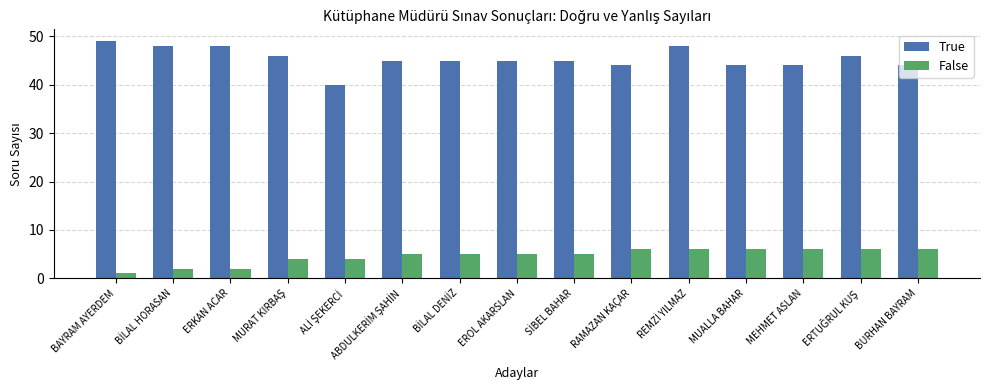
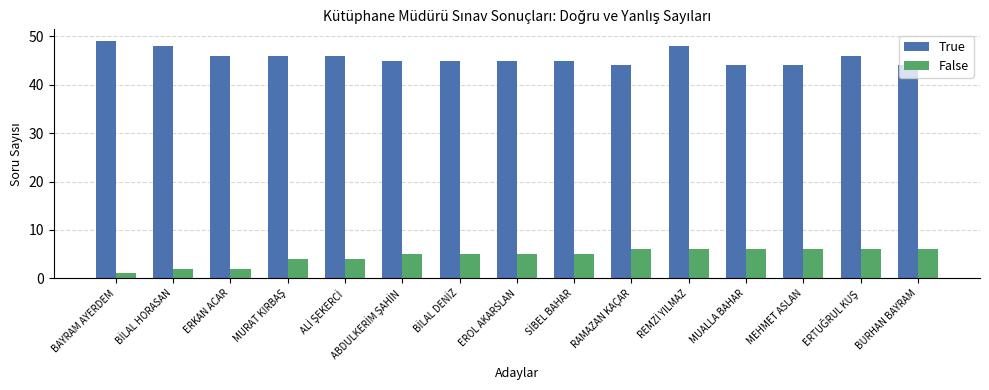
  {
    "True": {
      "BAYRAM AYERDEM": 49,
      "BİLAL HORASAN": 48,
-     "ERKAN ACAR": 48,
+     "ERKAN ACAR": 46,
      "MURAT KIRBAŞ": 46,
-     "ALİ ŞEKERCİ": 40,
+     "ALİ ŞEKERCİ": 46,
      "ABDULKERİM ŞAHİN": 45,
      "BİLAL DENİZ": 45,
      "EROL AKARSLAN": 45,
      "SİBEL BAHAR": 45,
      "RAMAZAN KAÇAR": 44,
      "REMZİ YILMAZ": 48,
      "MUALLA BAHAR": 44,
      "MEHMET ASLAN": 44,
      "ERTUĞRUL KUŞ": 46
    },
    "False": {
      "BAYRAM AYERDEM": 1,
      "BİLAL HORASAN": 2,
      "ERKAN ACAR": 2,
      "MURAT KIRBAŞ": 4,
      "ALİ ŞEKERCİ": 4,
      "ABDULKERİM ŞAHİN": 5,
      "BİLAL DENİZ": 5,
      "EROL AKARSLAN": 5,
      "SİBEL BAHAR": 5,
      "RAMAZAN KAÇAR": 6,
      "REMZİ YILMAZ": 6,
      "MUALLA BAHAR": 6,
      "MEHMET ASLAN": 6,
      "ERTUĞRUL KUŞ": 6,
      "BURHAN BAYRAM": 6
    }
  }
